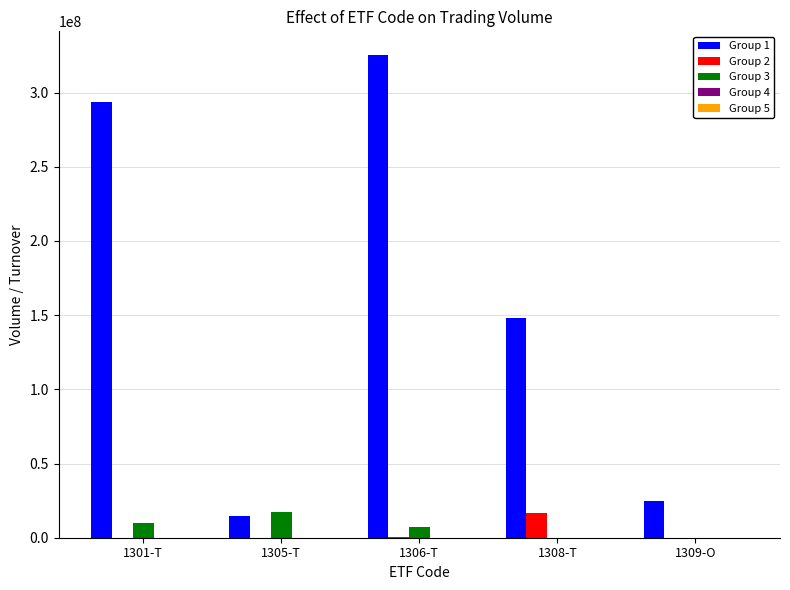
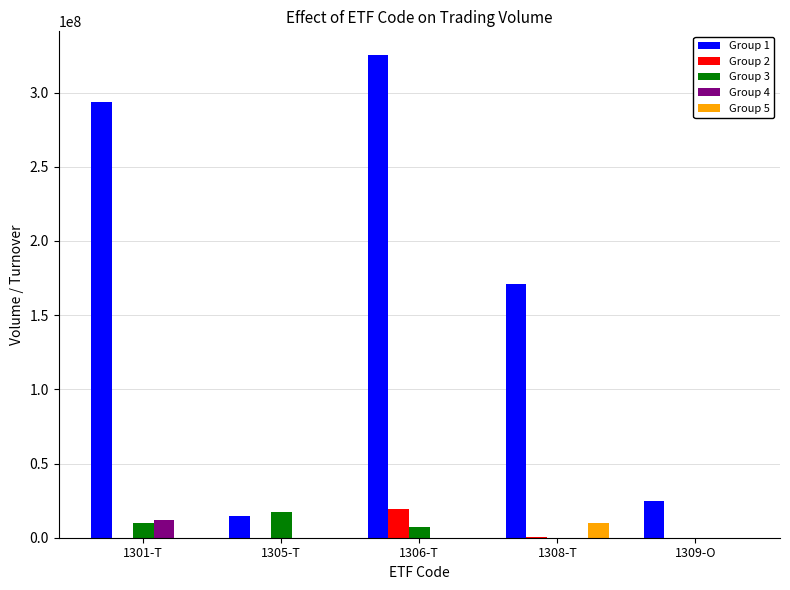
  {
    "Group 1": {
      "1301-T": 294000000,
      "1305-T": 14000000,
      "1306-T": 325000000,
-     "1308-T": 148000000,
+     "1308-T": 171000000,
      "1309-O": 25000000
    },
    "Group 2": {
-     "1306-T": 0,
-     "1308-T": 17000000
+     "1306-T": 20000000,
+     "1308-T": 0
    },
    "Group 3": {
      "1301-T": 10000000,
      "1305-T": 17000000,
      "1306-T": 7000000
    },
    "Group 4": {
-     "1301-T": 0
+     "1301-T": 12000000
    },
    "Group 5": {
-     "1308-T": 0
+     "1308-T": 10000000
    }
  }
